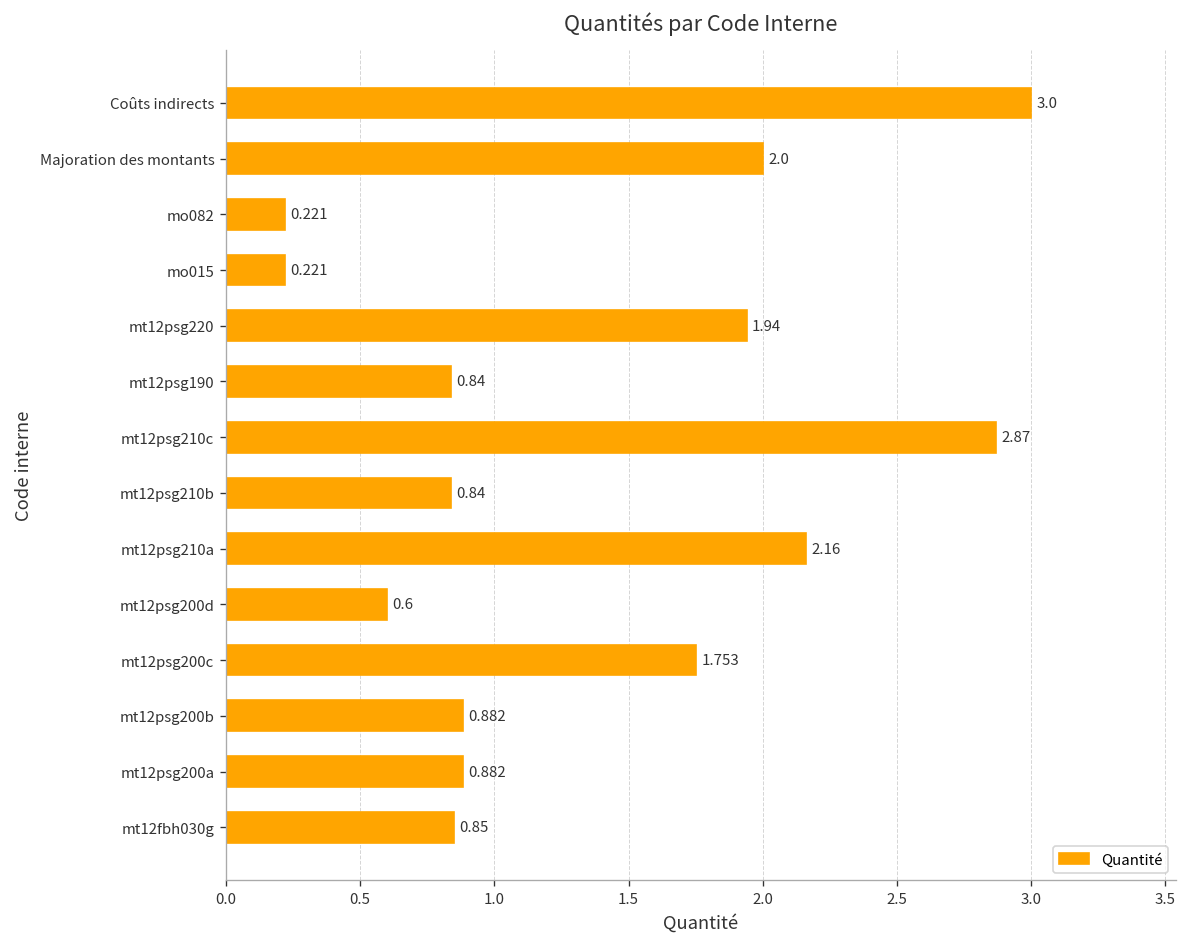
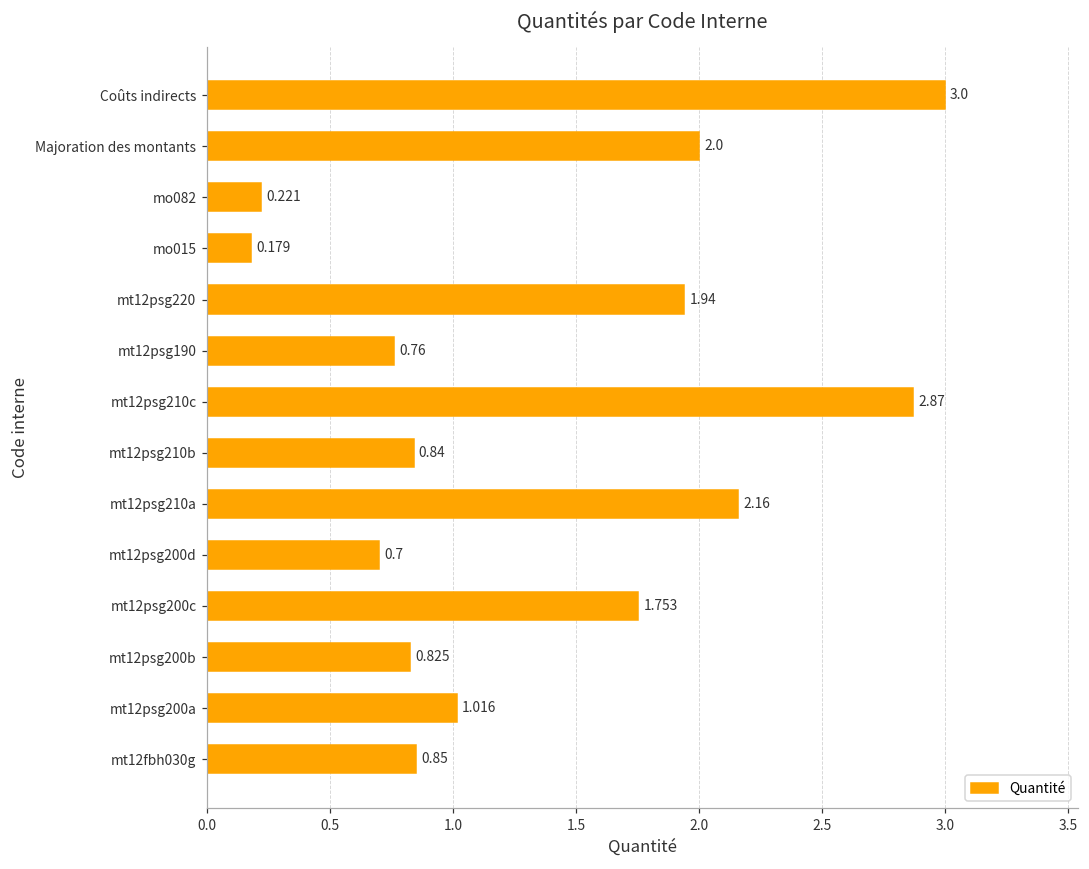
  {
    "Coûts indirects": 3.0,
    "Majoration des montants": 2.0,
    "mo082": 0.221,
-   "mo015": 0.221,
+   "mo015": 0.179,
    "mt12psg220": 1.94,
-   "mt12psg190": 0.84,
+   "mt12psg190": 0.76,
    "mt12psg210c": 2.87,
    "mt12psg210b": 0.84,
    "mt12psg210a": 2.16,
-   "mt12psg200d": 0.6,
+   "mt12psg200d": 0.7,
    "mt12psg200c": 1.753,
-   "mt12psg200b": 0.882,
-   "mt12psg200a": 0.882,
+   "mt12psg200b": 0.825,
+   "mt12psg200a": 1.016,
    "mt12fbh030g": 0.85
  }
